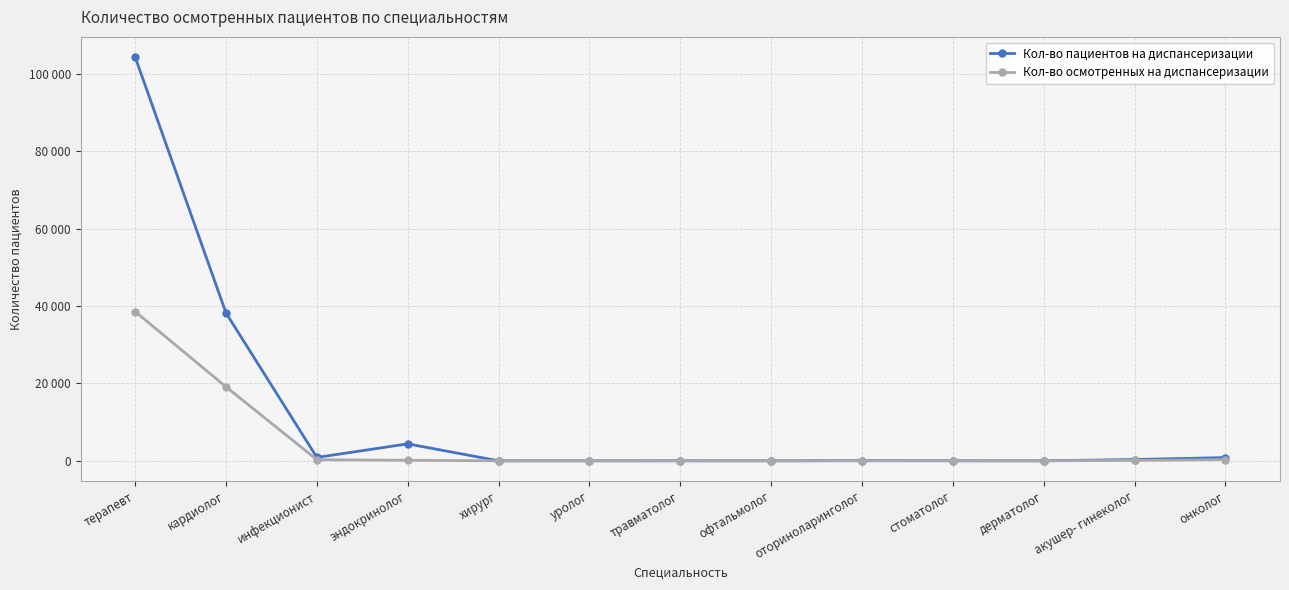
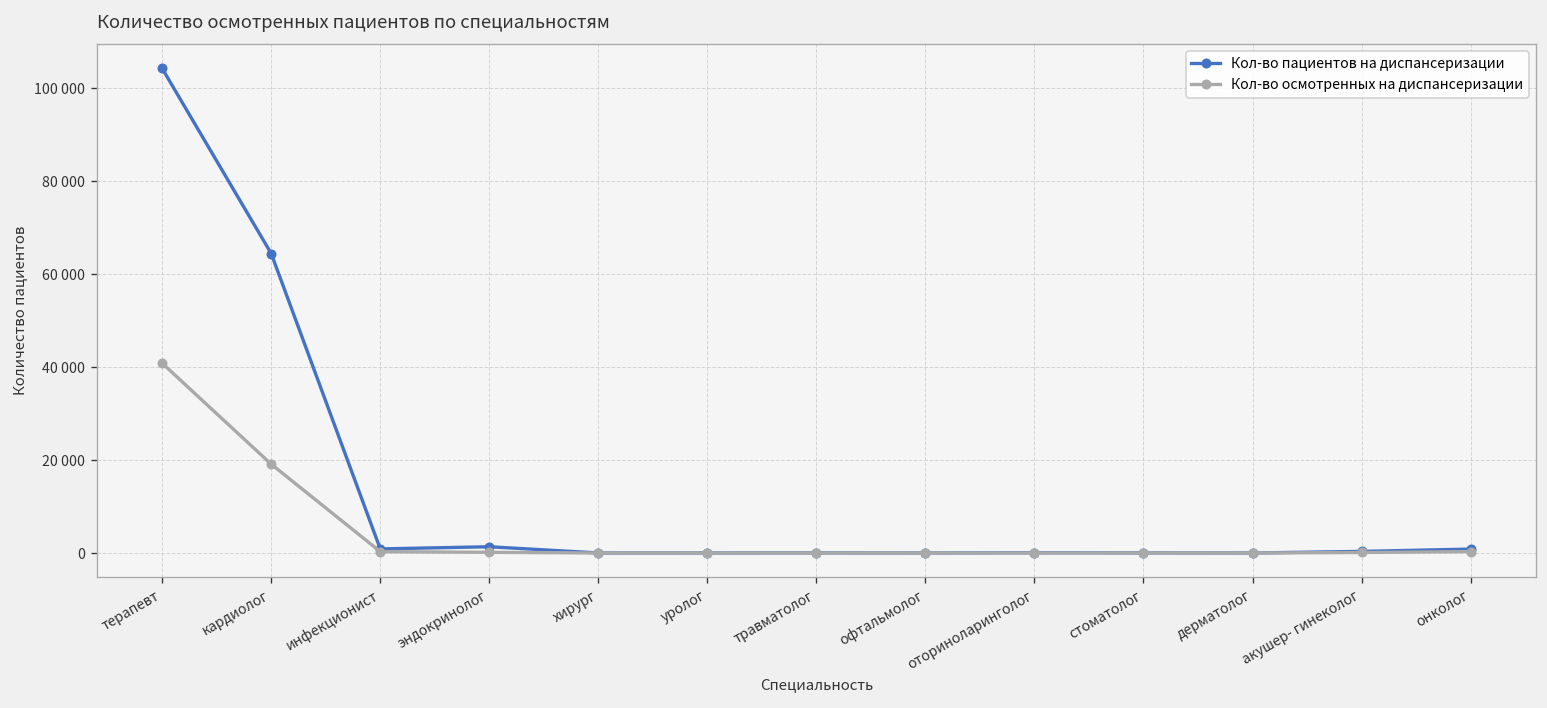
  {
    "Кол-во пациентов на диспансеризации": {
      "терапевт": 104000,
-     "кардиолог": 38000,
-     "эндокринолог": 4000
+     "кардиолог": 64000,
+     "эндокринолог": 1000
    },
    "Кол-во осмотренных на диспансеризации": {
-     "терапевт": 39000,
+     "терапевт": 41000,
      "кардиолог": 19000,
      "эндокринолог": 0
    }
  }
